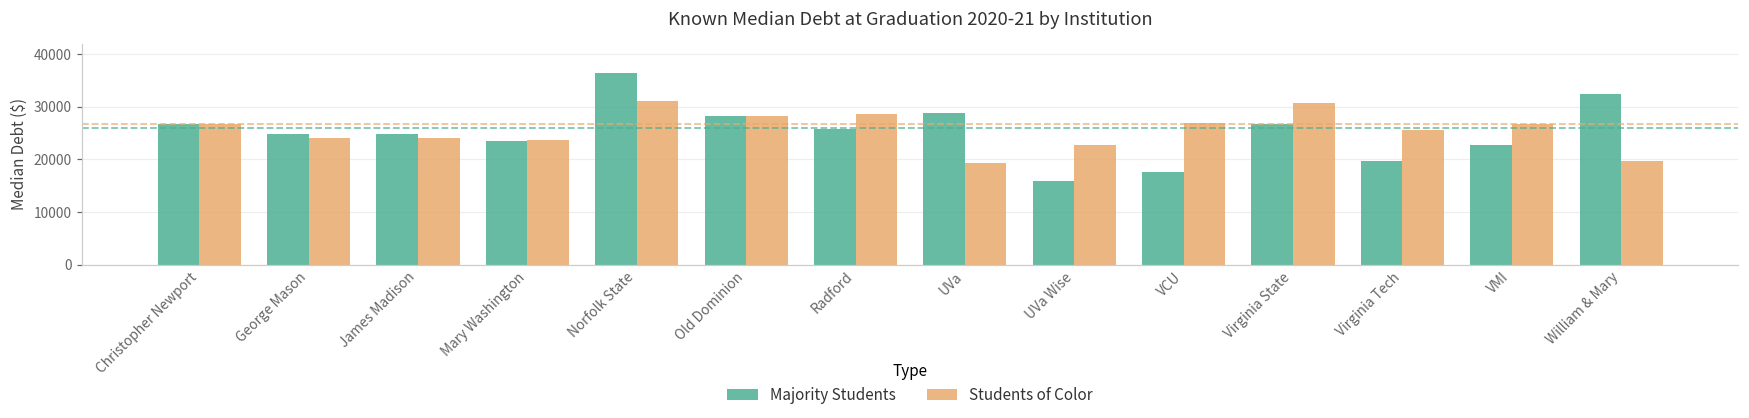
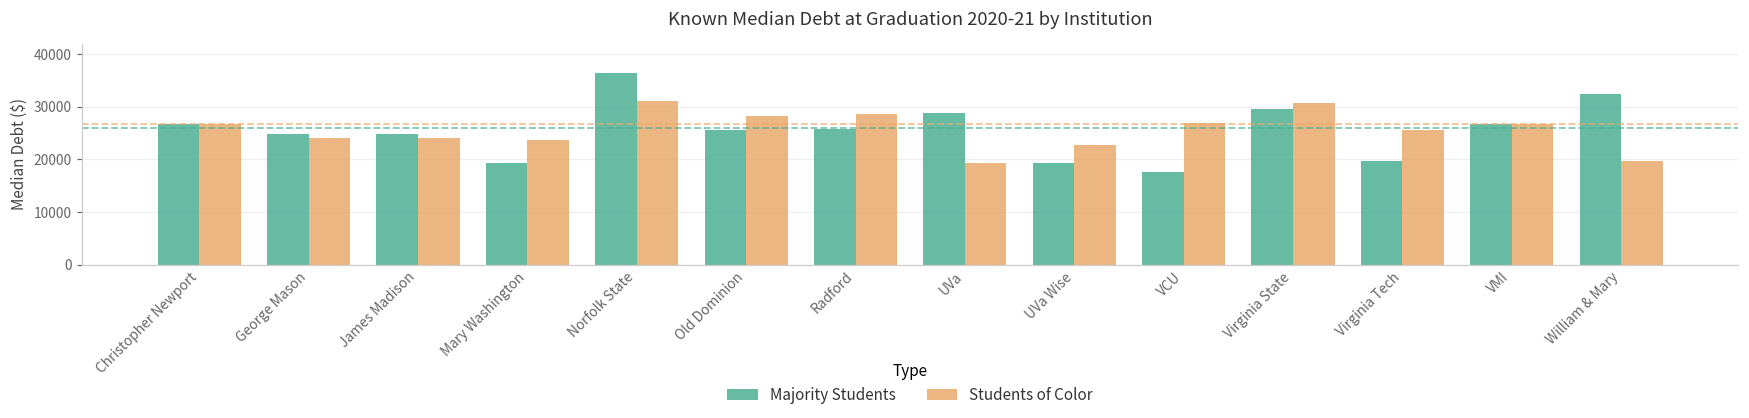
  {
    "Majority Students": {
      "Christopher Newport": 27000,
      "George Mason": 25000,
      "James Madison": 25000,
-     "Mary Washington": 24000,
+     "Mary Washington": 19000,
      "Norfolk State": 36000,
-     "Old Dominion": 28000,
+     "Old Dominion": 26000,
      "Radford": 26000,
      "UVa": 29000,
-     "UVa Wise": 16000,
+     "UVa Wise": 19000,
      "VCU": 18000,
-     "Virginia State": 27000,
+     "Virginia State": 30000,
      "Virginia Tech": 20000,
-     "VMI": 23000,
+     "VMI": 27000,
      "William & Mary": 32000
    },
    "Students of Color": {
      "Christopher Newport": 27000,
      "George Mason": 24000,
      "James Madison": 24000,
      "Mary Washington": 24000,
      "Norfolk State": 31000,
      "Old Dominion": 28000,
      "Radford": 29000,
      "UVa": 19000,
      "UVa Wise": 23000,
      "VCU": 27000,
      "Virginia State": 31000,
      "Virginia Tech": 26000,
      "VMI": 27000,
      "William & Mary": 20000
    }
  }
